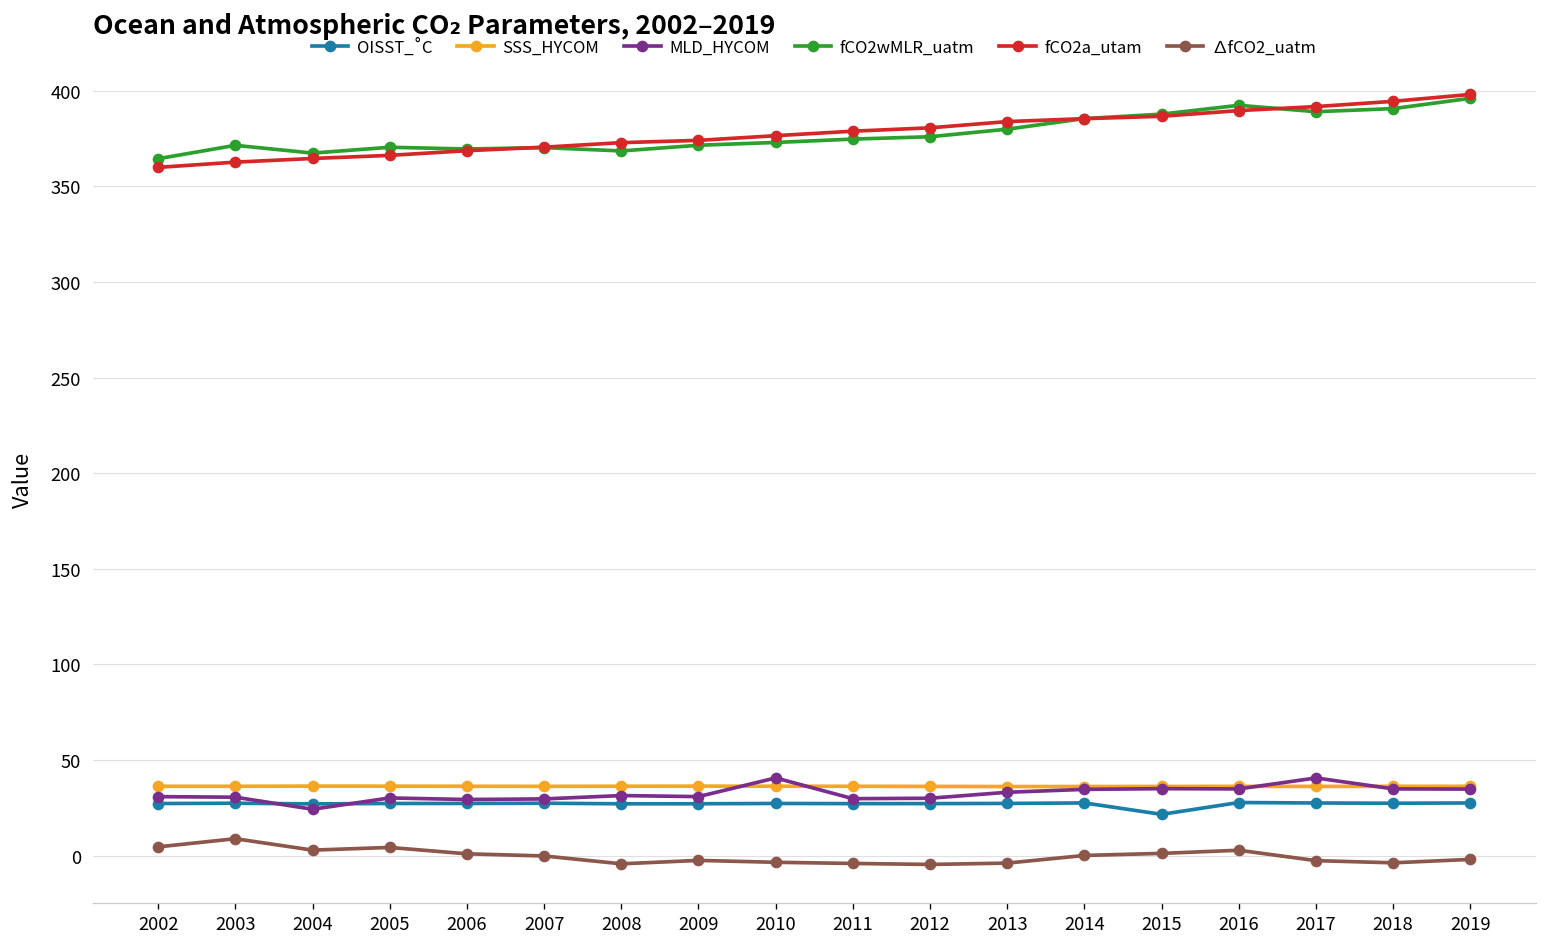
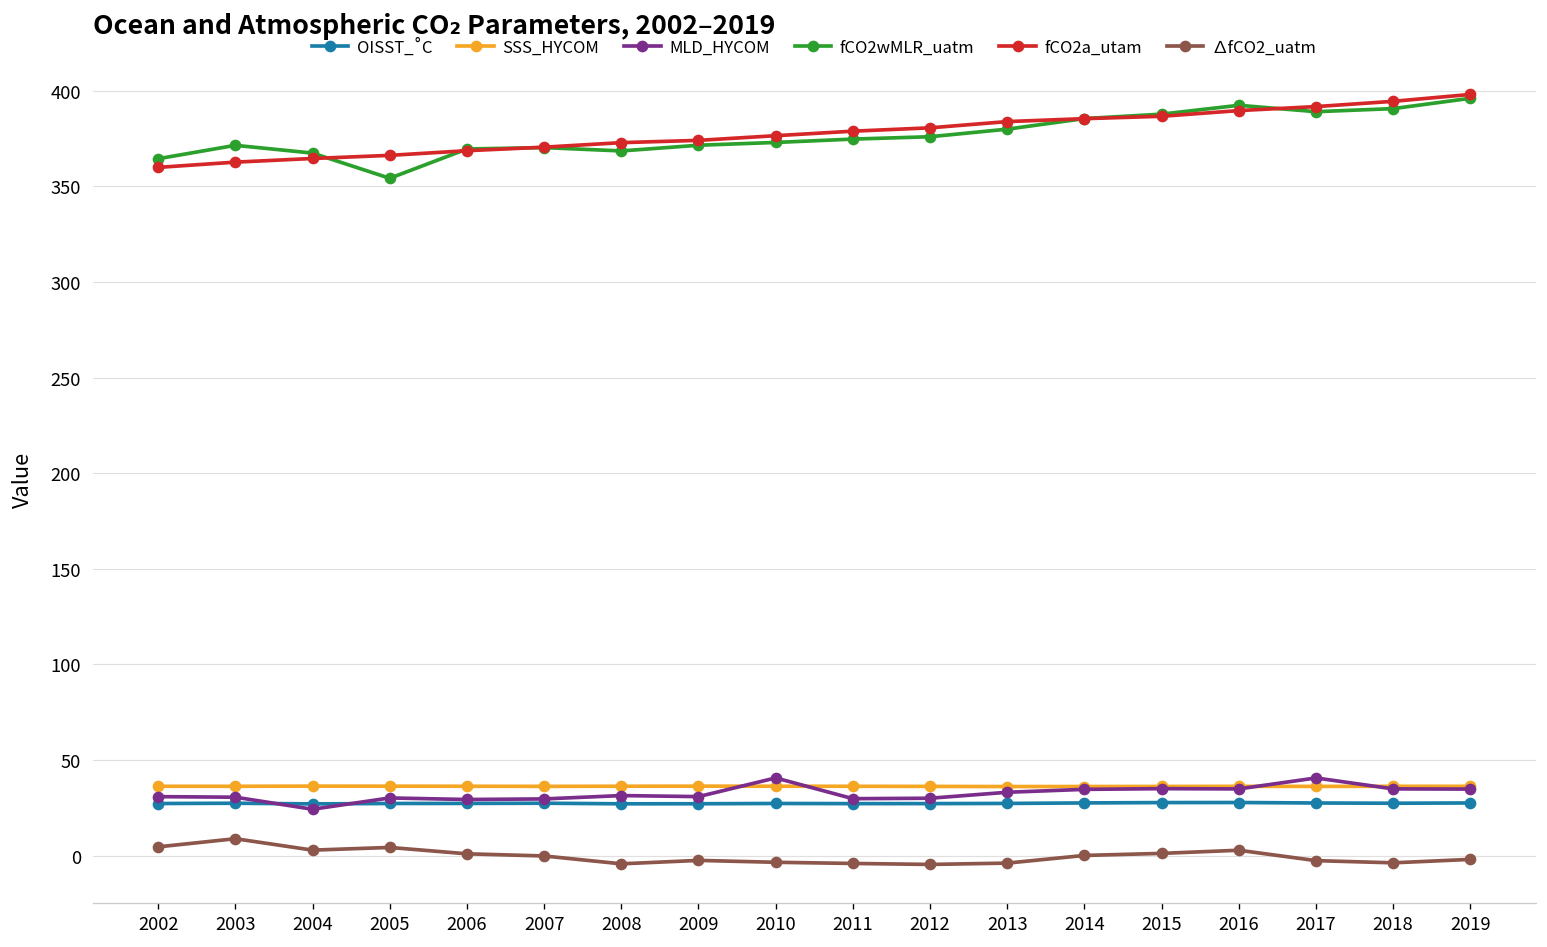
  {
    "OISST_˚C": {
      "2002": 27,
      "2003": 27,
      "2004": 27,
      "2005": 27,
      "2006": 27,
      "2007": 27,
      "2008": 27,
      "2009": 27,
      "2010": 27,
      "2011": 27,
      "2012": 27,
      "2013": 27,
      "2014": 28,
-     "2015": 22,
+     "2015": 28,
      "2016": 28,
      "2017": 27,
      "2018": 27,
      "2019": 27
    },
    "SSS_HYCOM": {
      "2002": 36,
      "2003": 36,
      "2004": 36,
      "2005": 36,
      "2006": 36,
      "2007": 36,
      "2008": 36,
      "2009": 36,
      "2010": 36,
      "2011": 36,
      "2012": 36,
      "2013": 36,
      "2017": 36
    },
    "MLD_HYCOM": {
      "2002": 31,
      "2003": 31,
      "2004": 24,
      "2005": 30,
      "2006": 29,
      "2007": 30,
      "2008": 31,
      "2009": 31,
      "2010": 41,
      "2011": 30,
      "2012": 30,
      "2013": 33,
      "2017": 41
    },
    "fCO2wMLR_uatm": {
      "2002": 365,
      "2003": 372,
      "2004": 367,
-     "2005": 371,
+     "2005": 354,
      "2008": 369,
      "2009": 372,
      "2010": 373,
      "2011": 375,
      "2012": 376,
      "2013": 380,
      "2016": 392,
      "2017": 389,
      "2018": 391,
      "2019": 396
    },
    "fCO2a_utam": {
      "2002": 360,
      "2003": 363,
      "2004": 365,
      "2005": 366,
      "2008": 373,
      "2009": 374,
      "2010": 377,
      "2011": 379,
      "2012": 381,
      "2013": 384,
      "2016": 390,
      "2017": 392,
      "2018": 395,
      "2019": 398
    },
    "∆fCO2_uatm": {
      "2002": 5,
      "2003": 9,
      "2004": 3,
      "2005": 4,
      "2006": 1,
      "2007": 0,
      "2008": -4,
      "2009": -3,
      "2010": -4,
      "2011": -4,
      "2012": -5,
      "2013": -4,
      "2014": 0,
      "2015": 1,
      "2016": 3,
      "2017": -3,
      "2018": -4,
      "2019": -2
    }
  }
